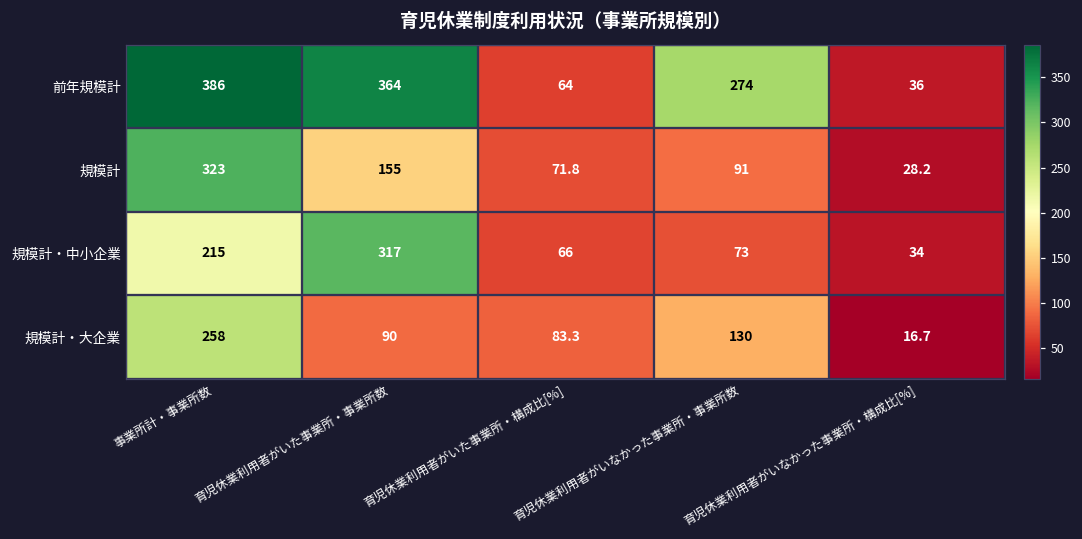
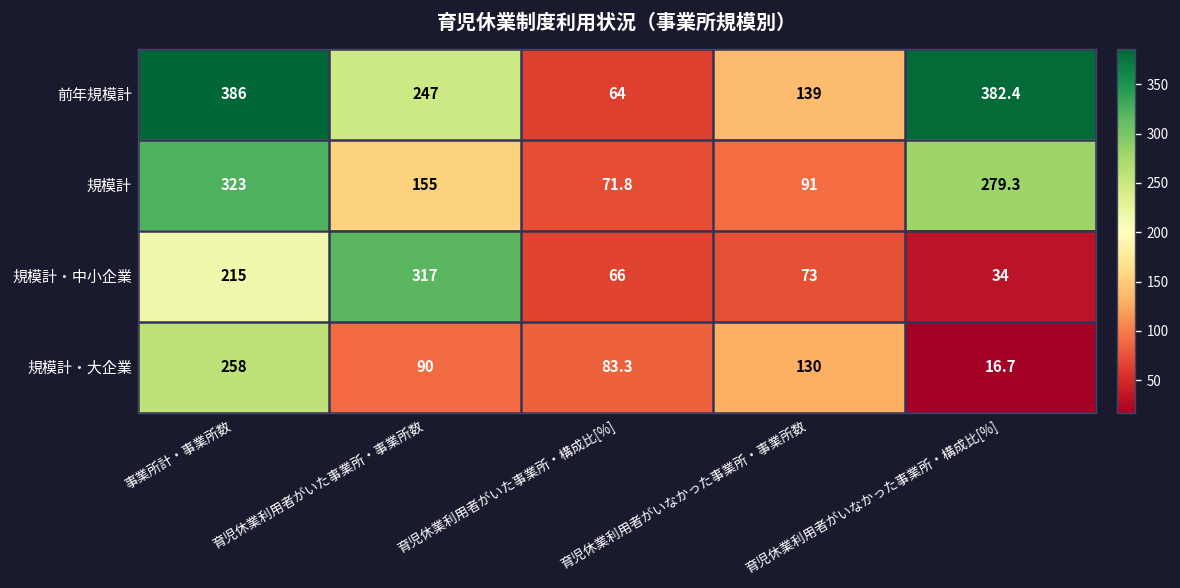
  {
    "前年規模計": {
      "事業所計・事業所数": 386,
-     "育児休業利用者がいた事業所・事業所数": 364,
+     "育児休業利用者がいた事業所・事業所数": 247,
      "育児休業利用者がいた事業所・構成比[%]": 64,
-     "育児休業利用者がいなかった事業所・事業所数": 274,
-     "育児休業利用者がいなかった事業所・構成比[%]": 36
+     "育児休業利用者がいなかった事業所・事業所数": 139,
+     "育児休業利用者がいなかった事業所・構成比[%]": 382.4
    },
    "規模計": {
      "事業所計・事業所数": 323,
      "育児休業利用者がいた事業所・事業所数": 155,
      "育児休業利用者がいた事業所・構成比[%]": 71.8,
      "育児休業利用者がいなかった事業所・事業所数": 91,
-     "育児休業利用者がいなかった事業所・構成比[%]": 28.2
+     "育児休業利用者がいなかった事業所・構成比[%]": 279.3
    },
    "規模計・中小企業": {
      "事業所計・事業所数": 215,
      "育児休業利用者がいた事業所・事業所数": 317,
      "育児休業利用者がいた事業所・構成比[%]": 66,
      "育児休業利用者がいなかった事業所・事業所数": 73,
      "育児休業利用者がいなかった事業所・構成比[%]": 34
    },
    "規模計・大企業": {
      "事業所計・事業所数": 258,
      "育児休業利用者がいた事業所・事業所数": 90,
      "育児休業利用者がいた事業所・構成比[%]": 83.3,
      "育児休業利用者がいなかった事業所・事業所数": 130,
      "育児休業利用者がいなかった事業所・構成比[%]": 16.7
    }
  }
